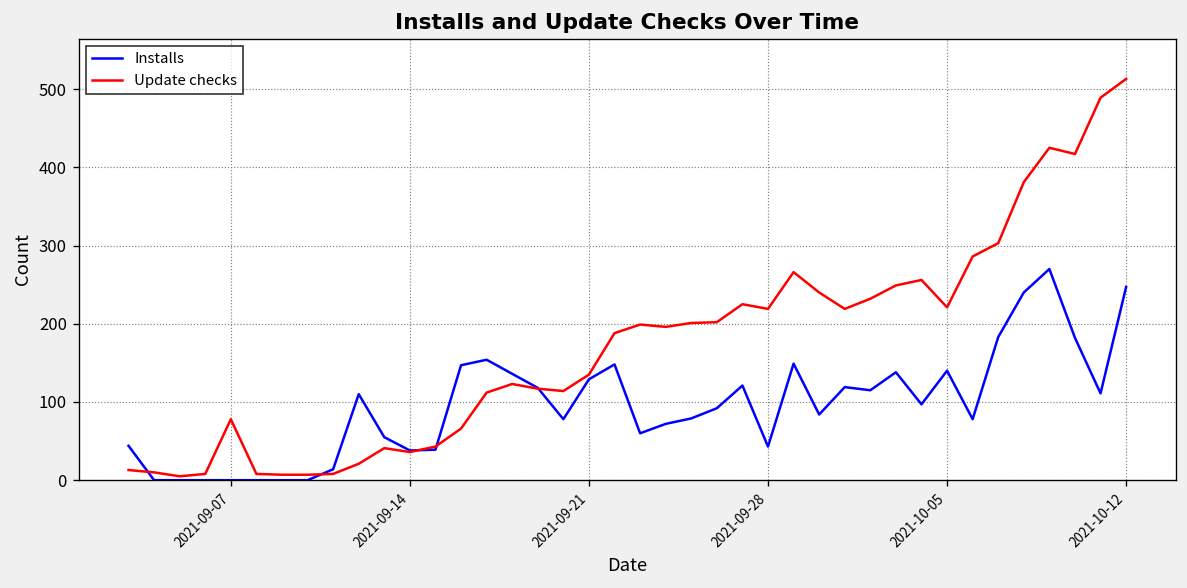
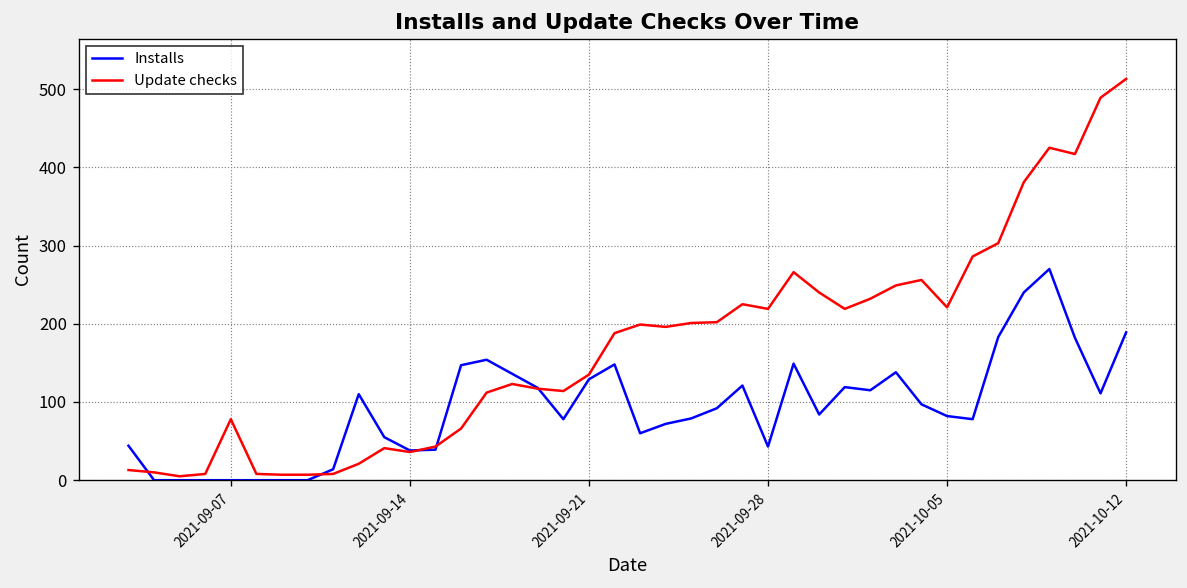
  {
    "Installs": {
      "2021-09-07": 0,
      "2021-09-21": 130,
      "2021-09-28": 40,
-     "2021-10-05": 140,
-     "2021-10-12": 250
+     "2021-10-05": 80,
+     "2021-10-12": 190
    },
    "Update checks": {
      "2021-09-07": 80,
      "2021-09-21": 140,
      "2021-09-28": 220,
      "2021-10-05": 220,
      "2021-10-12": 510
    }
  }
